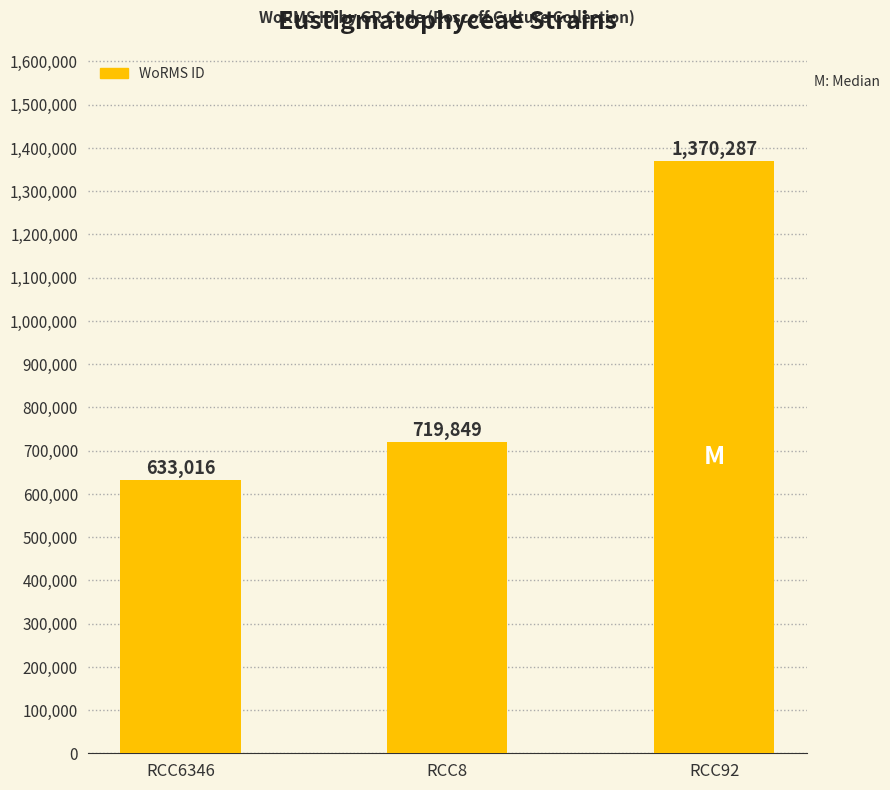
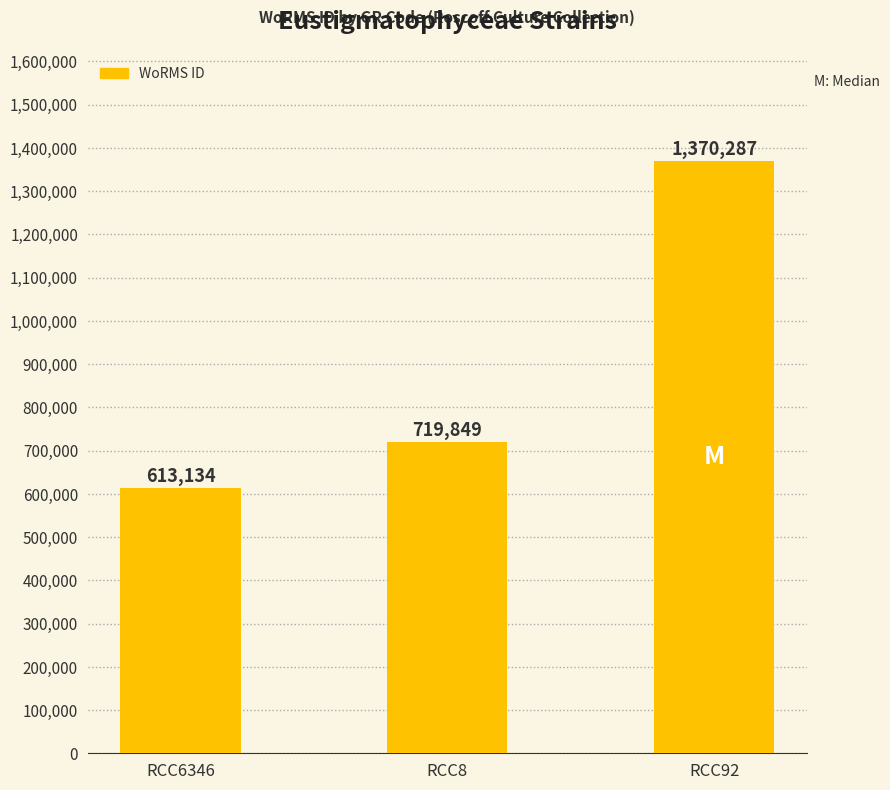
  {
-   "RCC6346": "633,016",
+   "RCC6346": "613,134",
    "RCC8": "719,849",
    "RCC92": "1,370,287"
  }
